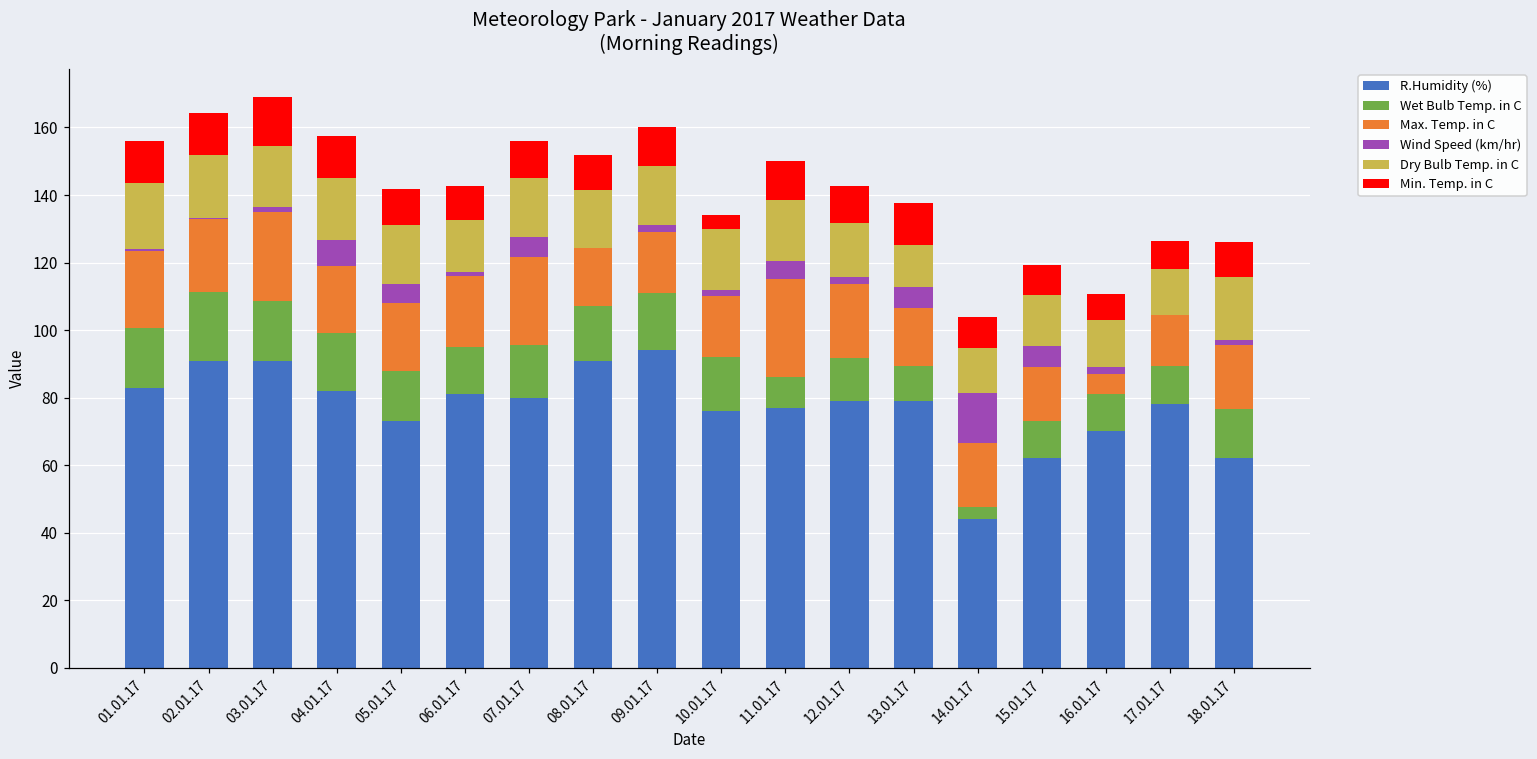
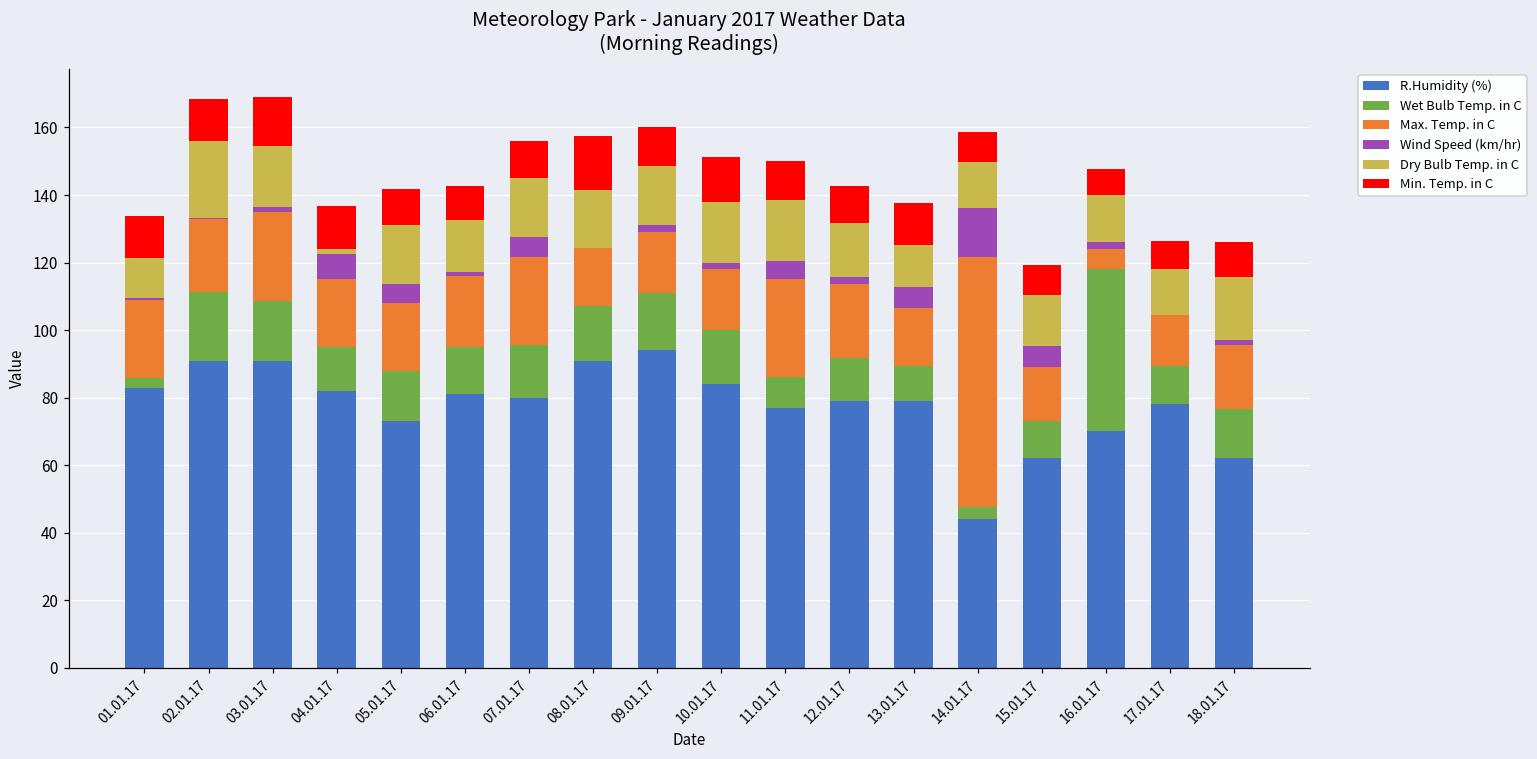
  {
    "R.Humidity (%)": {
      "01.01.17": 83,
      "02.01.17": 91,
      "03.01.17": 91,
      "04.01.17": 82,
      "05.01.17": 73,
      "06.01.17": 81,
      "07.01.17": 80,
      "08.01.17": 91,
      "09.01.17": 94,
-     "10.01.17": 76,
+     "10.01.17": 84,
      "11.01.17": 77,
      "12.01.17": 79,
      "13.01.17": 79,
      "14.01.17": 44,
      "15.01.17": 62,
      "16.01.17": 70,
      "17.01.17": 78,
      "18.01.17": 62
    },
    "Wet Bulb Temp. in C": {
-     "01.01.17": 18,
+     "01.01.17": 3,
      "02.01.17": 20,
      "03.01.17": 18,
-     "04.01.17": 17,
+     "04.01.17": 13,
      "05.01.17": 15,
      "06.01.17": 14,
      "07.01.17": 16,
      "08.01.17": 16,
      "09.01.17": 17,
      "10.01.17": 16,
      "11.01.17": 9,
      "12.01.17": 13,
      "13.01.17": 11,
      "14.01.17": 4,
      "15.01.17": 11,
-     "16.01.17": 11,
+     "16.01.17": 48,
      "17.01.17": 12,
      "18.01.17": 15
    },
    "Max. Temp. in C": {
      "01.01.17": 23,
      "02.01.17": 22,
      "03.01.17": 27,
      "04.01.17": 20,
      "05.01.17": 20,
      "06.01.17": 21,
      "07.01.17": 26,
      "08.01.17": 17,
      "09.01.17": 18,
      "10.01.17": 18,
      "11.01.17": 29,
      "12.01.17": 22,
      "13.01.17": 17,
-     "14.01.17": 19,
+     "14.01.17": 74,
      "15.01.17": 16,
      "16.01.17": 6,
      "17.01.17": 15,
      "18.01.17": 19
    },
    "Wind Speed (km/hr)": {
      "03.01.17": 2,
      "04.01.17": 8,
      "05.01.17": 6,
      "06.01.17": 1,
      "07.01.17": 6,
      "08.01.17": 0,
      "09.01.17": 2,
      "10.01.17": 2,
      "11.01.17": 6,
      "12.01.17": 2,
      "13.01.17": 6,
      "14.01.17": 15,
      "15.01.17": 6,
      "16.01.17": 2,
      "17.01.17": 0,
      "18.01.17": 2
    },
    "Dry Bulb Temp. in C": {
-     "01.01.17": 20,
-     "02.01.17": 19,
+     "01.01.17": 12,
+     "02.01.17": 23,
      "03.01.17": 18,
-     "04.01.17": 19,
+     "04.01.17": 2,
      "05.01.17": 18,
      "06.01.17": 16,
      "07.01.17": 18,
      "08.01.17": 17,
      "09.01.17": 18,
      "10.01.17": 18,
      "11.01.17": 18,
      "12.01.17": 16,
      "13.01.17": 13,
      "14.01.17": 14,
      "15.01.17": 15,
      "16.01.17": 14,
      "17.01.17": 14,
      "18.01.17": 19
    },
    "Min. Temp. in C": {
      "01.01.17": 13,
      "02.01.17": 13,
      "03.01.17": 15,
      "04.01.17": 13,
      "05.01.17": 11,
      "06.01.17": 10,
      "07.01.17": 11,
-     "08.01.17": 11,
+     "08.01.17": 16,
      "09.01.17": 12,
-     "10.01.17": 4,
+     "10.01.17": 14,
      "11.01.17": 12,
      "12.01.17": 11,
      "13.01.17": 13,
      "14.01.17": 9,
      "15.01.17": 9,
      "16.01.17": 8,
      "17.01.17": 9,
      "18.01.17": 11
    }
  }
